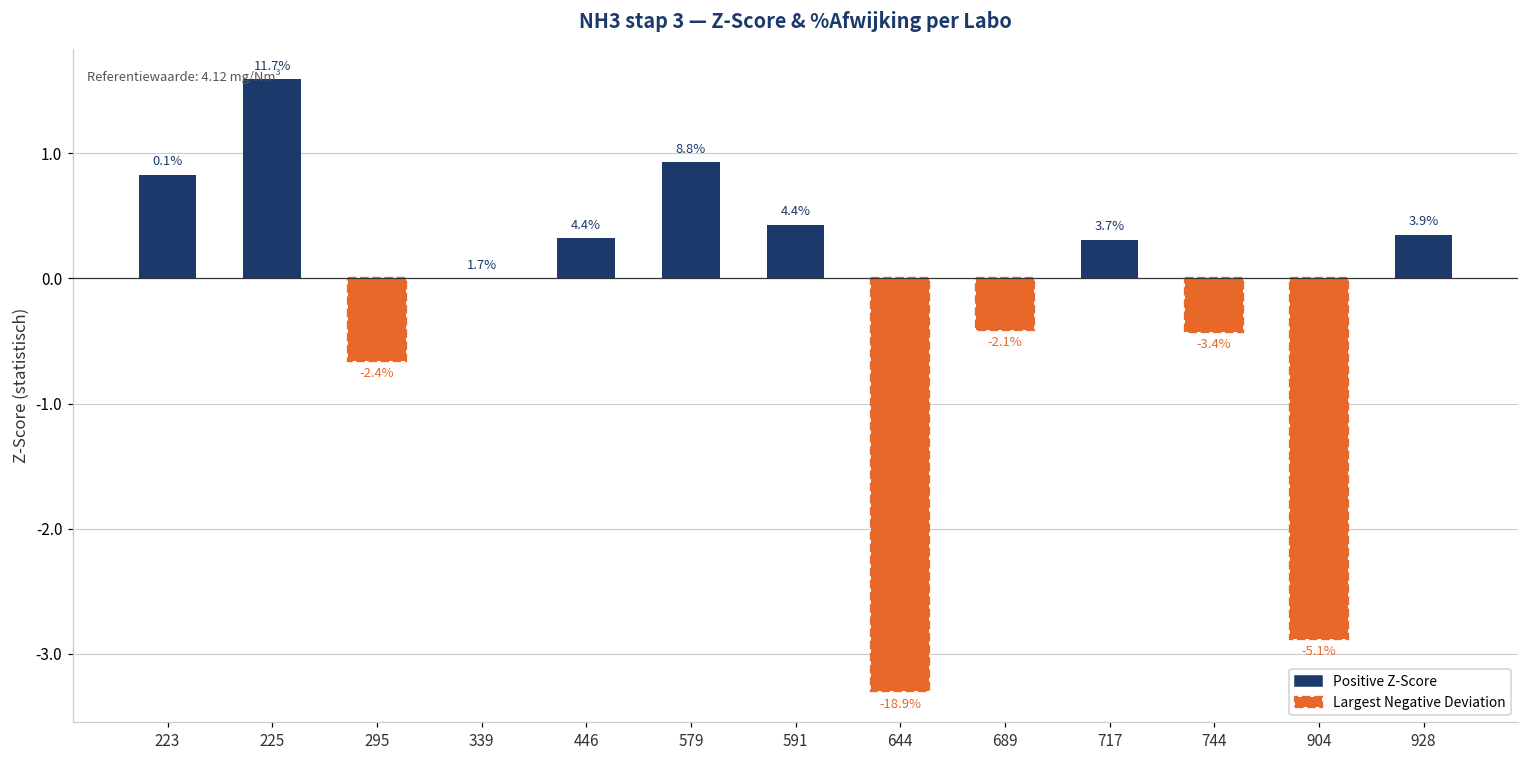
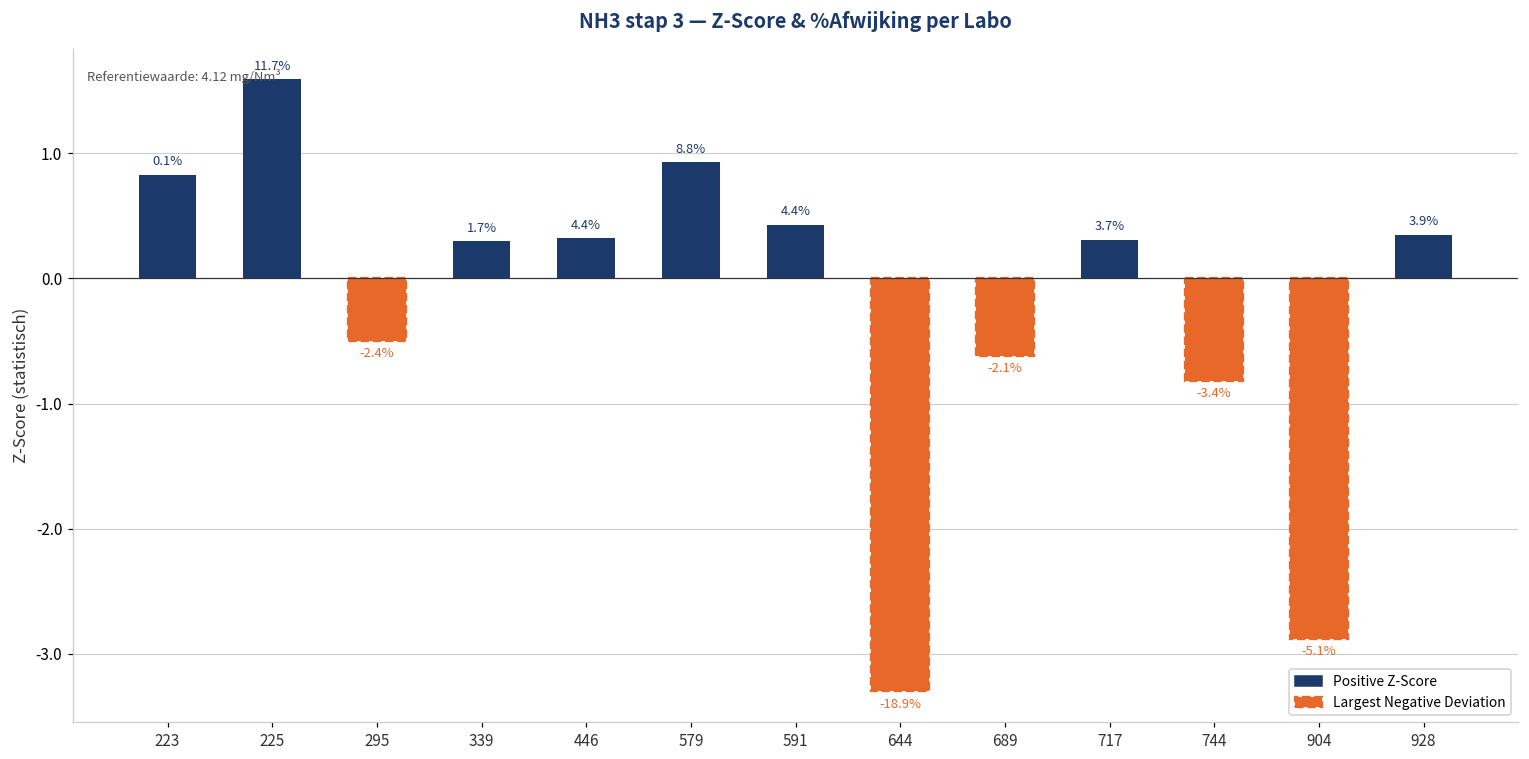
  {
-   "295": -0.66,
-   "339": 0.0,
-   "689": -0.41,
-   "744": -0.43
+   "295": -0.50,
+   "339": 0.3,
+   "689": -0.62,
+   "744": -0.82
  }
